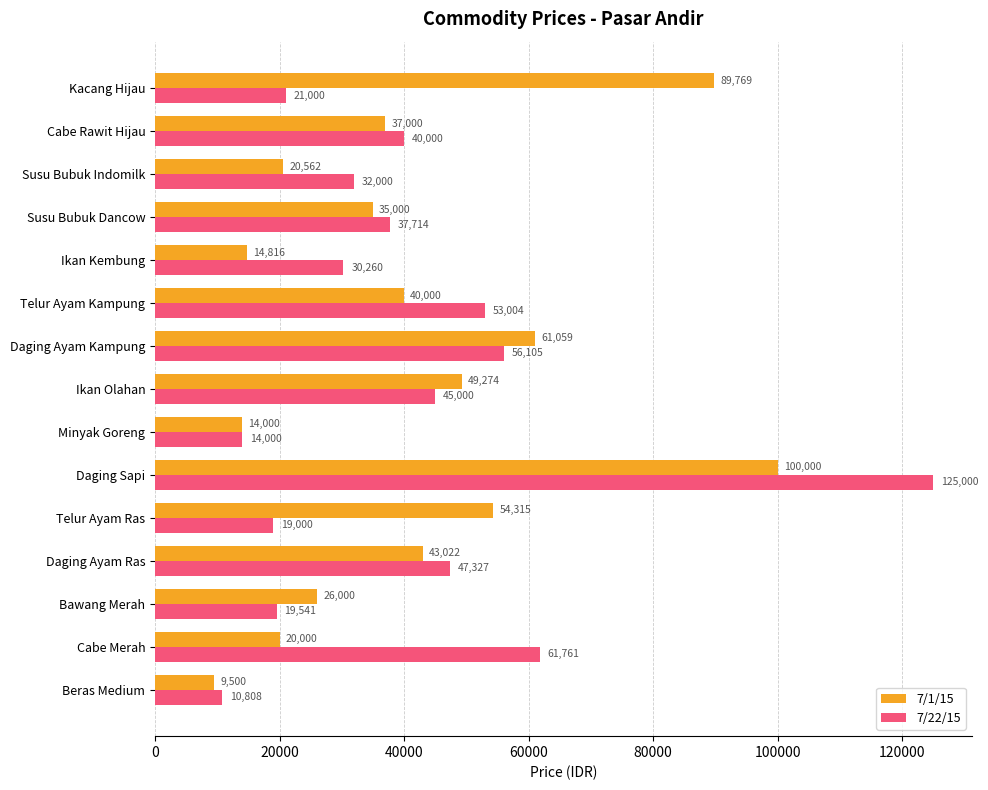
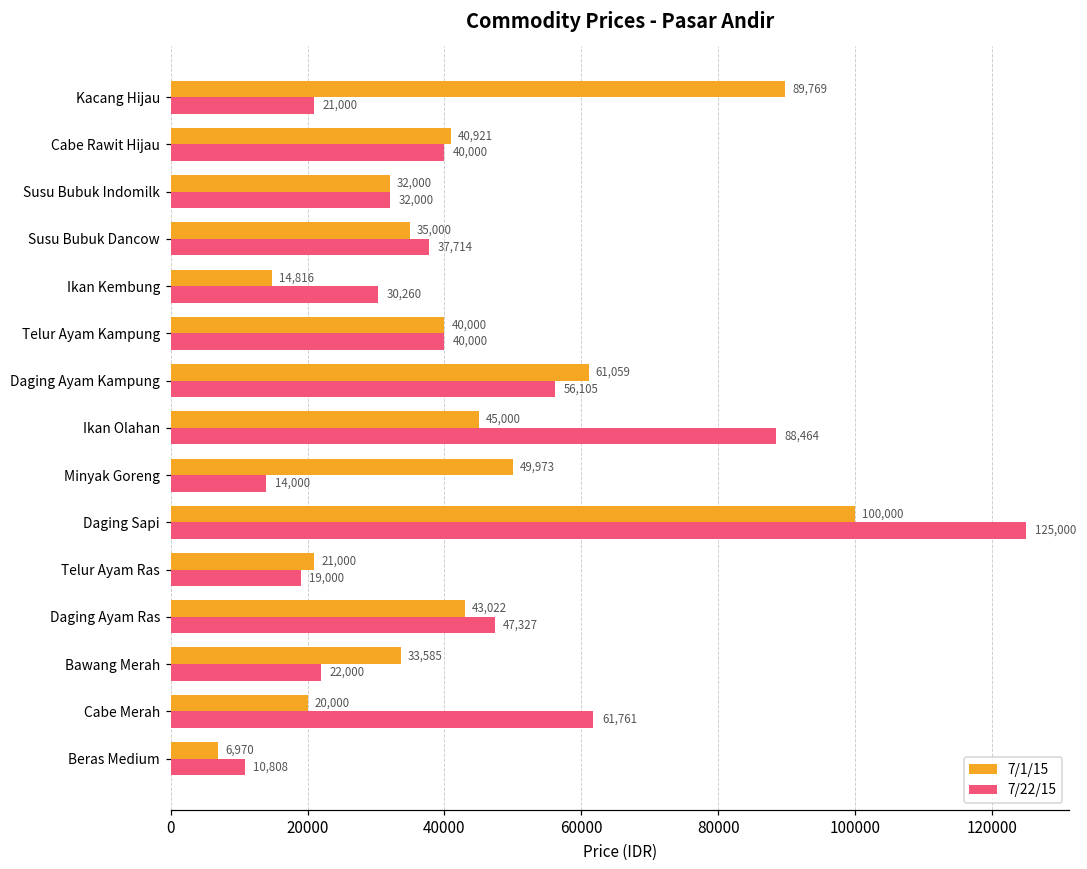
  {
    "7/1/15": {
      "Kacang Hijau": "89,769",
-     "Cabe Rawit Hijau": "37,000",
-     "Susu Bubuk Indomilk": "20,562",
+     "Cabe Rawit Hijau": "40,921",
+     "Susu Bubuk Indomilk": "32,000",
      "Susu Bubuk Dancow": "35,000",
      "Ikan Kembung": "14,816",
      "Telur Ayam Kampung": "40,000",
      "Daging Ayam Kampung": "61,059",
-     "Ikan Olahan": "49,274",
-     "Minyak Goreng": "14,000",
+     "Ikan Olahan": "45,000",
+     "Minyak Goreng": "49,973",
      "Daging Sapi": "100,000",
-     "Telur Ayam Ras": "54,315",
+     "Telur Ayam Ras": "21,000",
      "Daging Ayam Ras": "43,022",
-     "Bawang Merah": "26,000",
+     "Bawang Merah": "33,585",
      "Cabe Merah": "20,000",
-     "Beras Medium": "9,500"
+     "Beras Medium": "6,970"
    },
    "7/22/15": {
      "Kacang Hijau": "21,000",
      "Cabe Rawit Hijau": "40,000",
      "Susu Bubuk Indomilk": "32,000",
      "Susu Bubuk Dancow": "37,714",
      "Ikan Kembung": "30,260",
-     "Telur Ayam Kampung": "53,004",
+     "Telur Ayam Kampung": "40,000",
      "Daging Ayam Kampung": "56,105",
-     "Ikan Olahan": "45,000",
+     "Ikan Olahan": "88,464",
      "Minyak Goreng": "14,000",
      "Daging Sapi": "125,000",
      "Telur Ayam Ras": "19,000",
      "Daging Ayam Ras": "47,327",
-     "Bawang Merah": "19,541",
+     "Bawang Merah": "22,000",
      "Cabe Merah": "61,761",
      "Beras Medium": "10,808"
    }
  }
